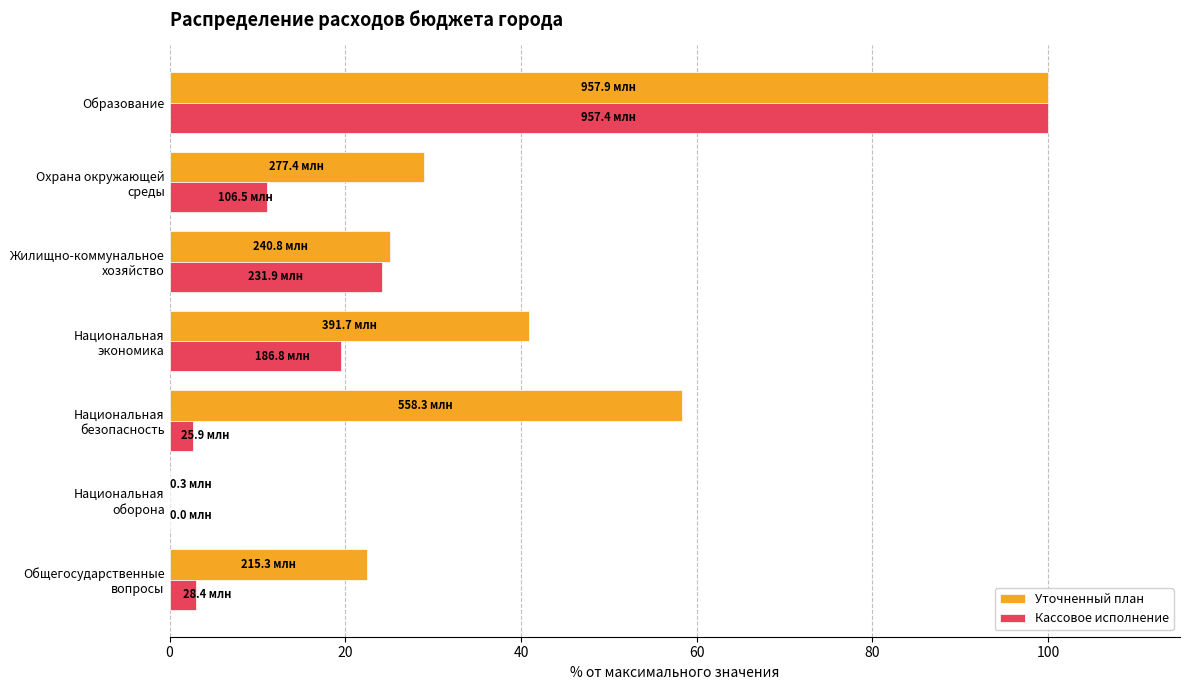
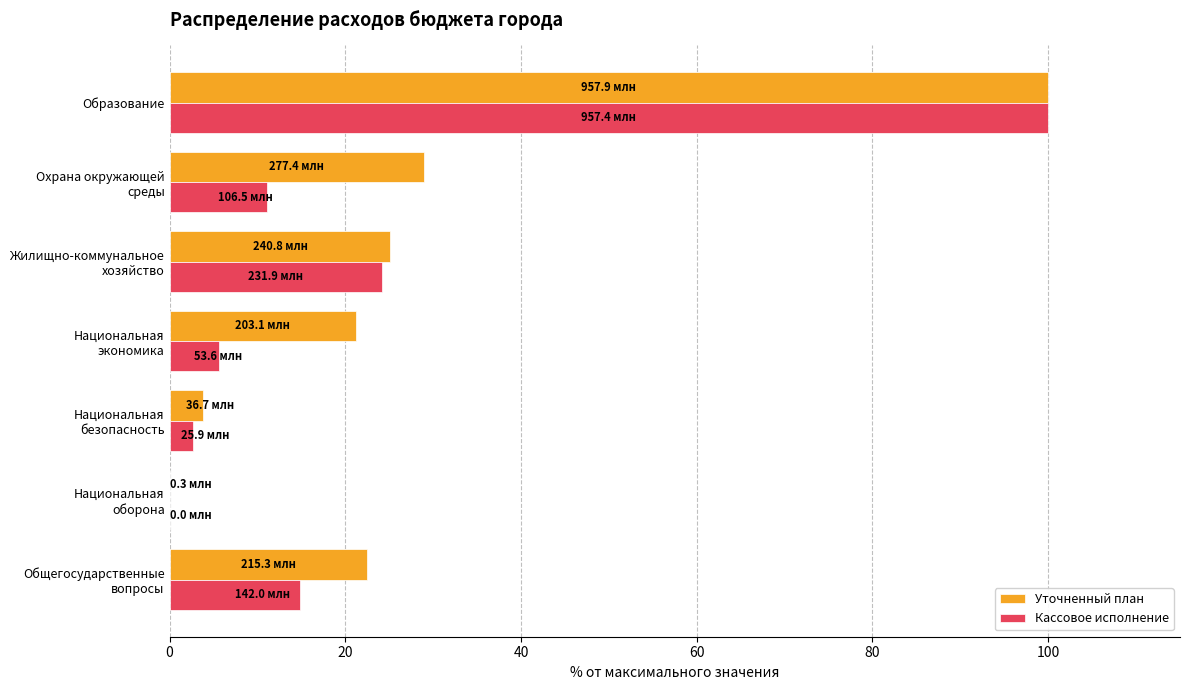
  {
    "Уточненный план": {
-     "Национальная экономика": 391.7,
-     "Национальная безопасность": 558.3
+     "Национальная экономика": 203.1,
+     "Национальная безопасность": 36.7
    },
    "Кассовое исполнение": {
-     "Национальная экономика": 186.8,
+     "Национальная экономика": 53.6,
      "Национальная оборона": 0.0,
-     "Общегосударственные вопросы": 28.4
+     "Общегосударственные вопросы": 142.0
    }
  }
